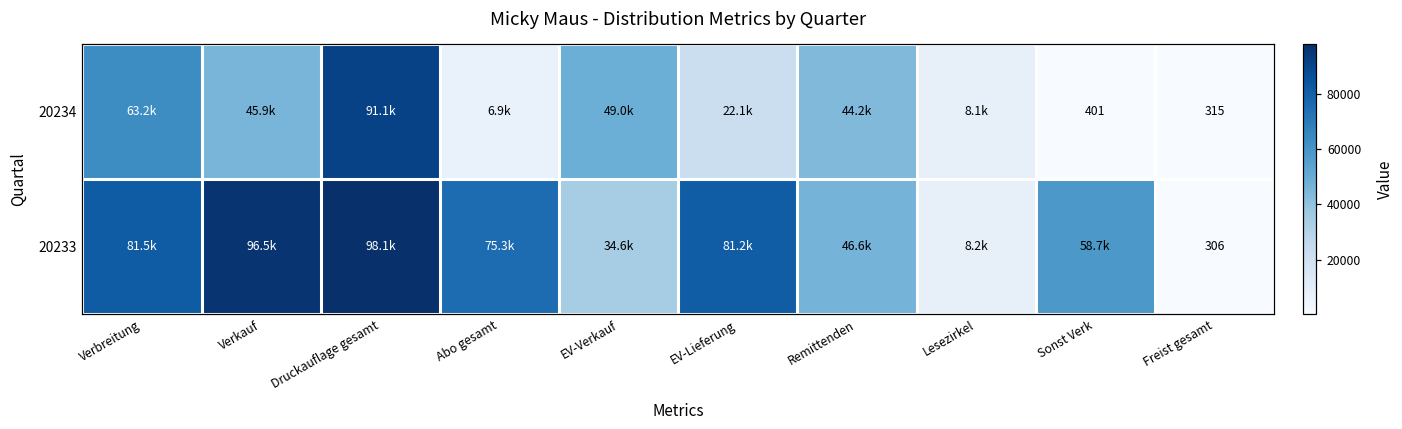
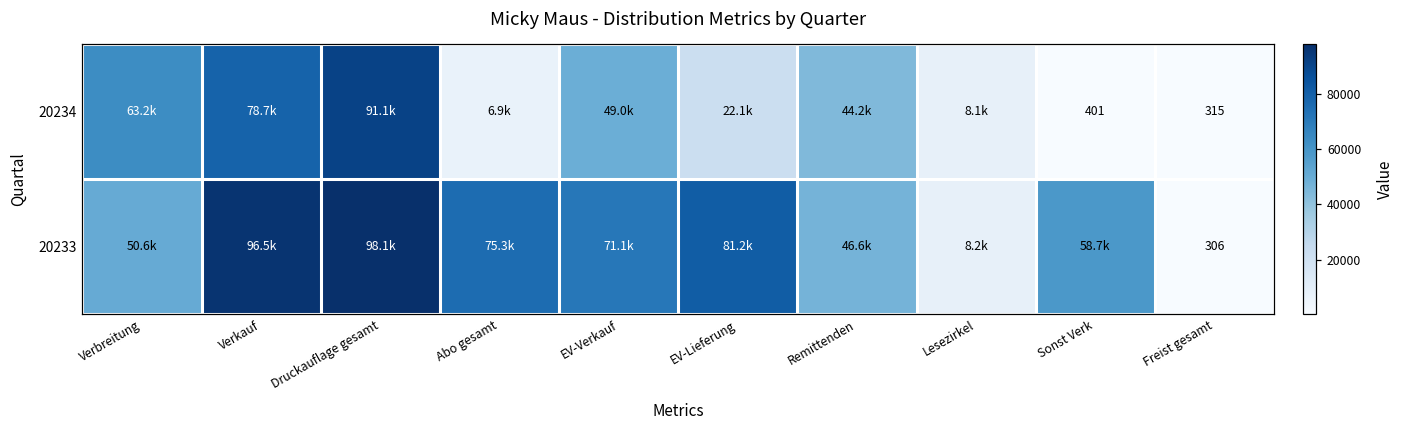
  {
    "20234": {
      "Verbreitung": "63.2k",
-     "Verkauf": "45.9k",
+     "Verkauf": "78.7k",
      "Druckauflage gesamt": "91.1k",
      "Abo gesamt": "6.9k",
      "EV-Verkauf": "49.0k",
      "EV-Lieferung": "22.1k",
      "Remittenden": "44.2k",
      "Lesezirkel": "8.1k",
      "Sonst Verk": "401",
      "Freist gesamt": "315"
    },
    "20233": {
-     "Verbreitung": "81.5k",
+     "Verbreitung": "50.6k",
      "Verkauf": "96.5k",
      "Druckauflage gesamt": "98.1k",
      "Abo gesamt": "75.3k",
-     "EV-Verkauf": "34.6k",
+     "EV-Verkauf": "71.1k",
      "EV-Lieferung": "81.2k",
      "Remittenden": "46.6k",
      "Lesezirkel": "8.2k",
      "Sonst Verk": "58.7k",
      "Freist gesamt": "306"
    }
  }
